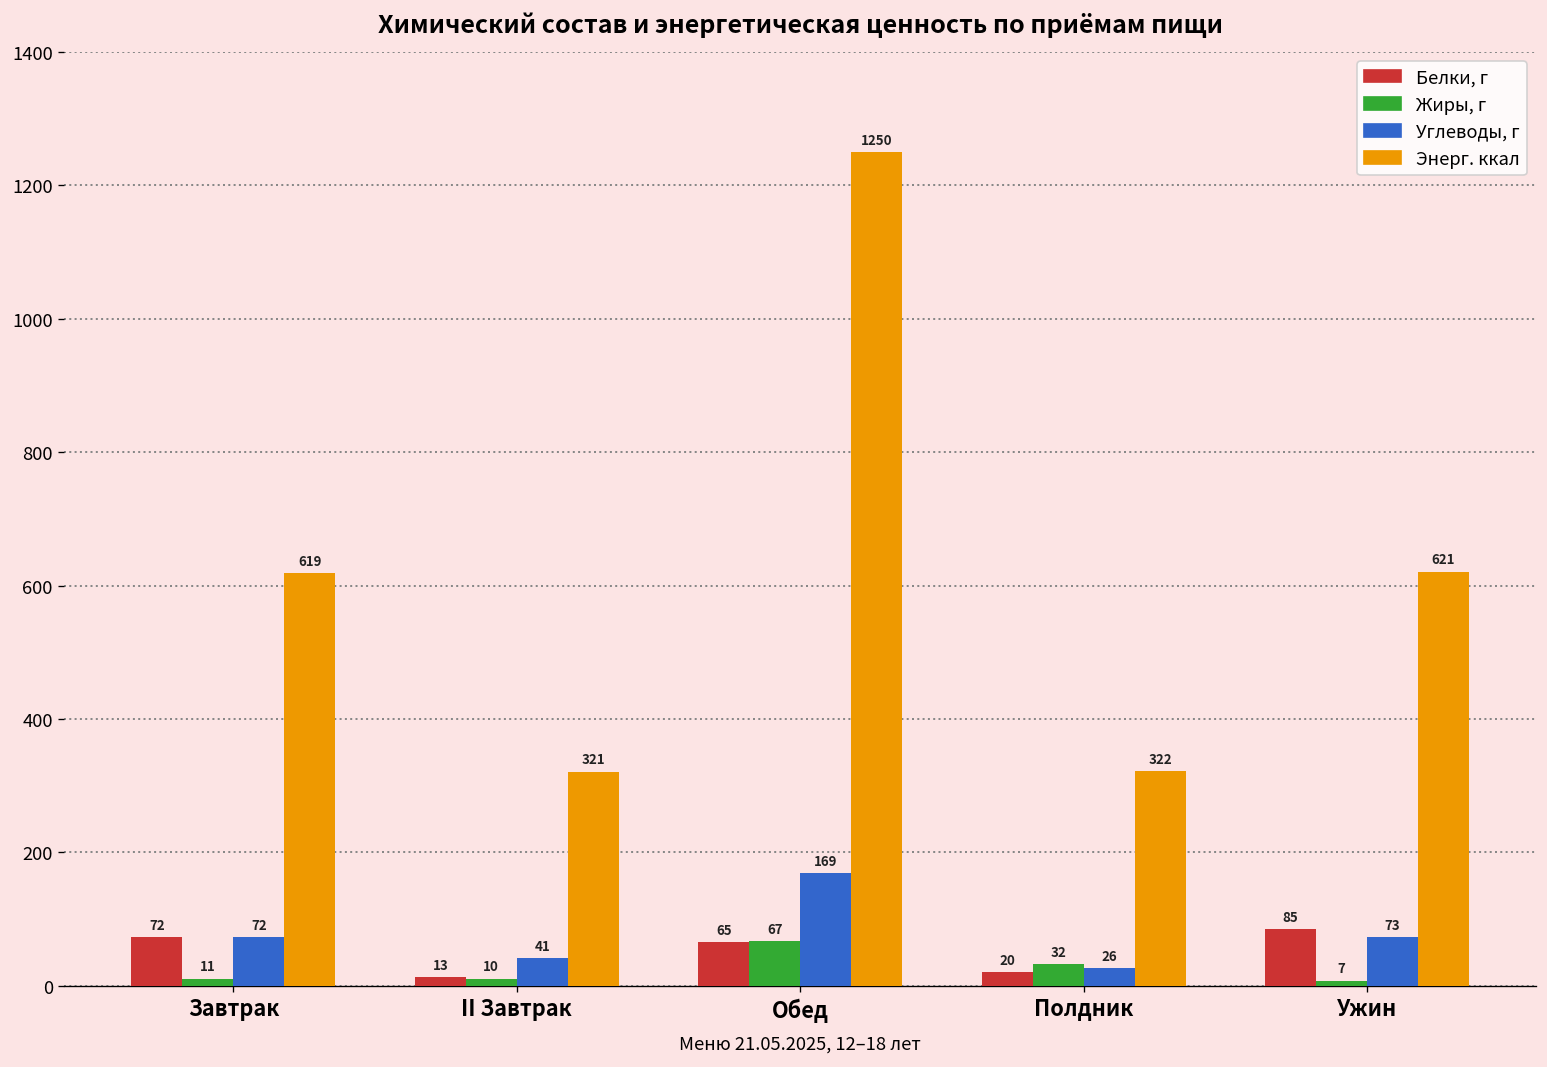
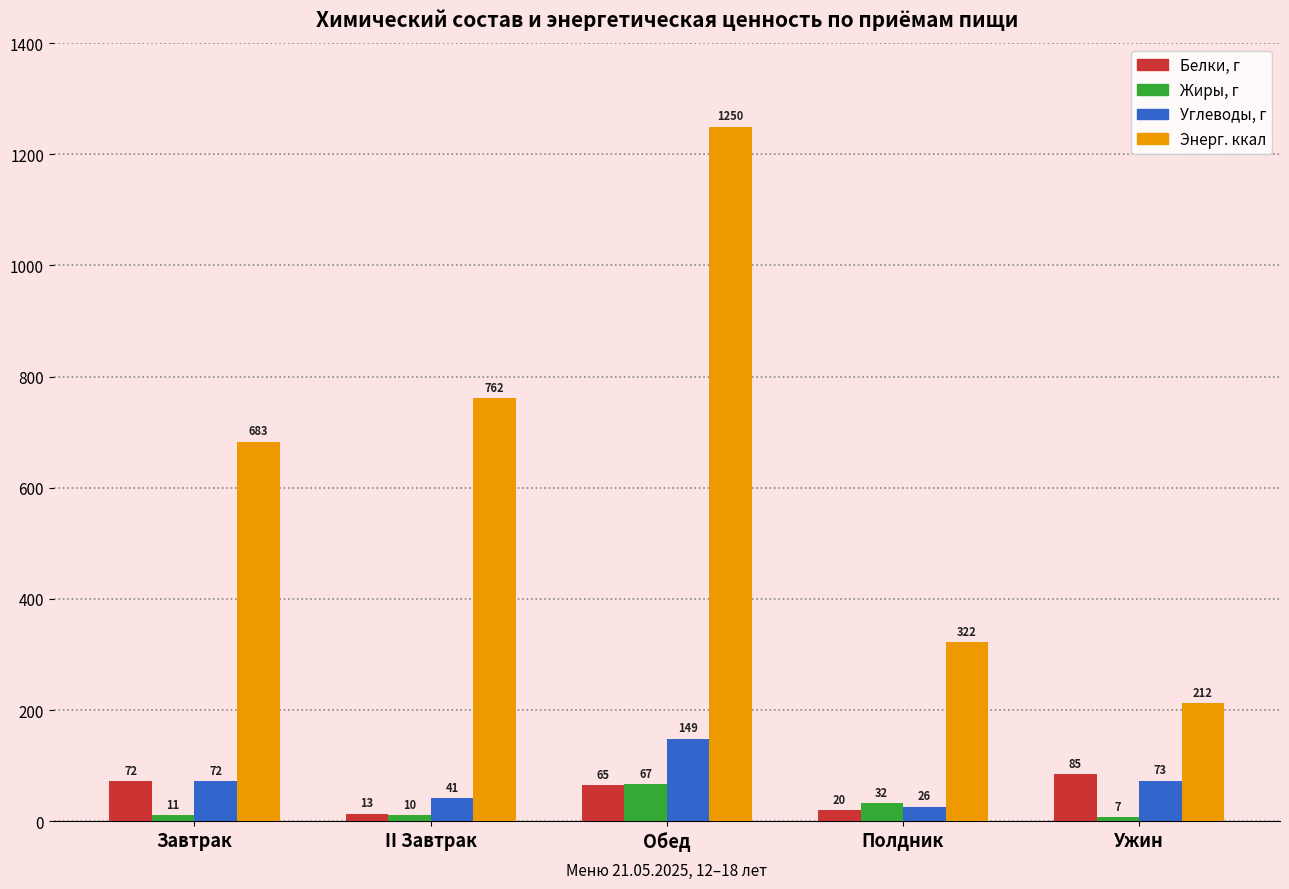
  {
    "Белки, г": {
      "Завтрак": 72,
      "II Завтрак": 13,
      "Обед": 65,
      "Полдник": 20,
      "Ужин": 85
    },
    "Жиры, г": {
      "Завтрак": 11,
      "II Завтрак": 10,
      "Обед": 67,
      "Полдник": 32,
      "Ужин": 7
    },
    "Углеводы, г": {
      "Завтрак": 72,
      "II Завтрак": 41,
-     "Обед": 169,
+     "Обед": 149,
      "Полдник": 26,
      "Ужин": 73
    },
    "Энерг. ккал": {
-     "Завтрак": 619,
-     "II Завтрак": 321,
+     "Завтрак": 683,
+     "II Завтрак": 762,
      "Обед": 1250,
      "Полдник": 322,
-     "Ужин": 621
+     "Ужин": 212
    }
  }
